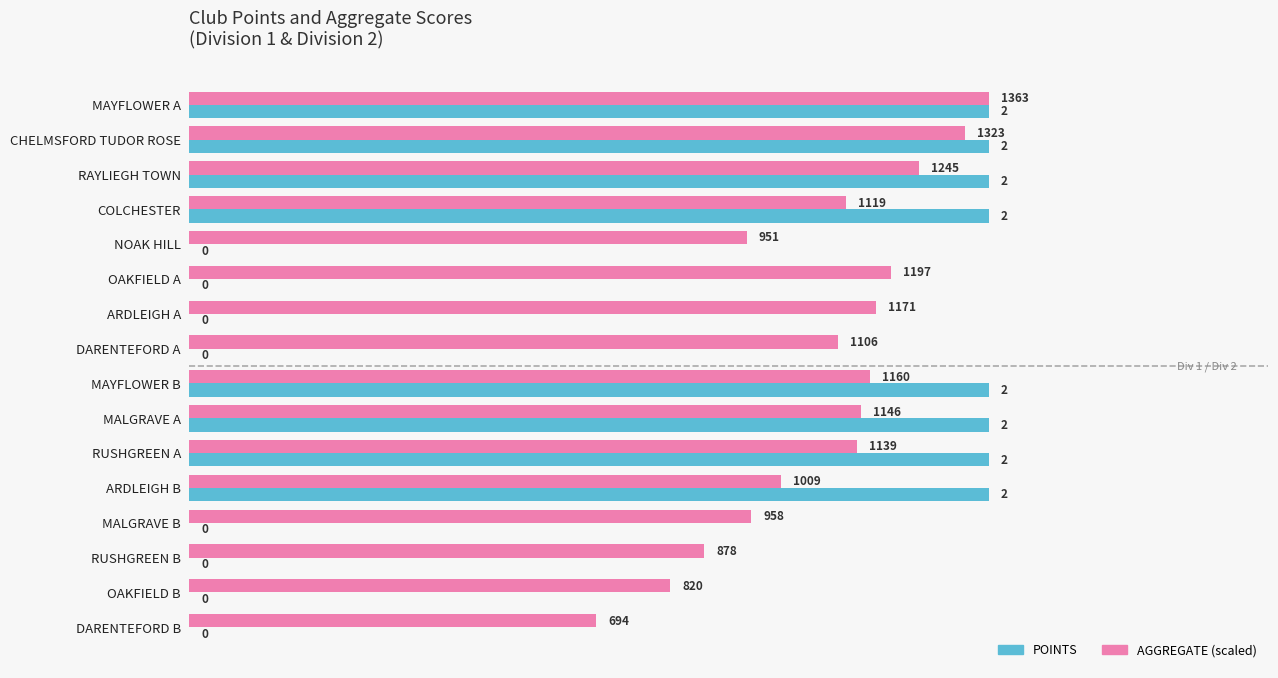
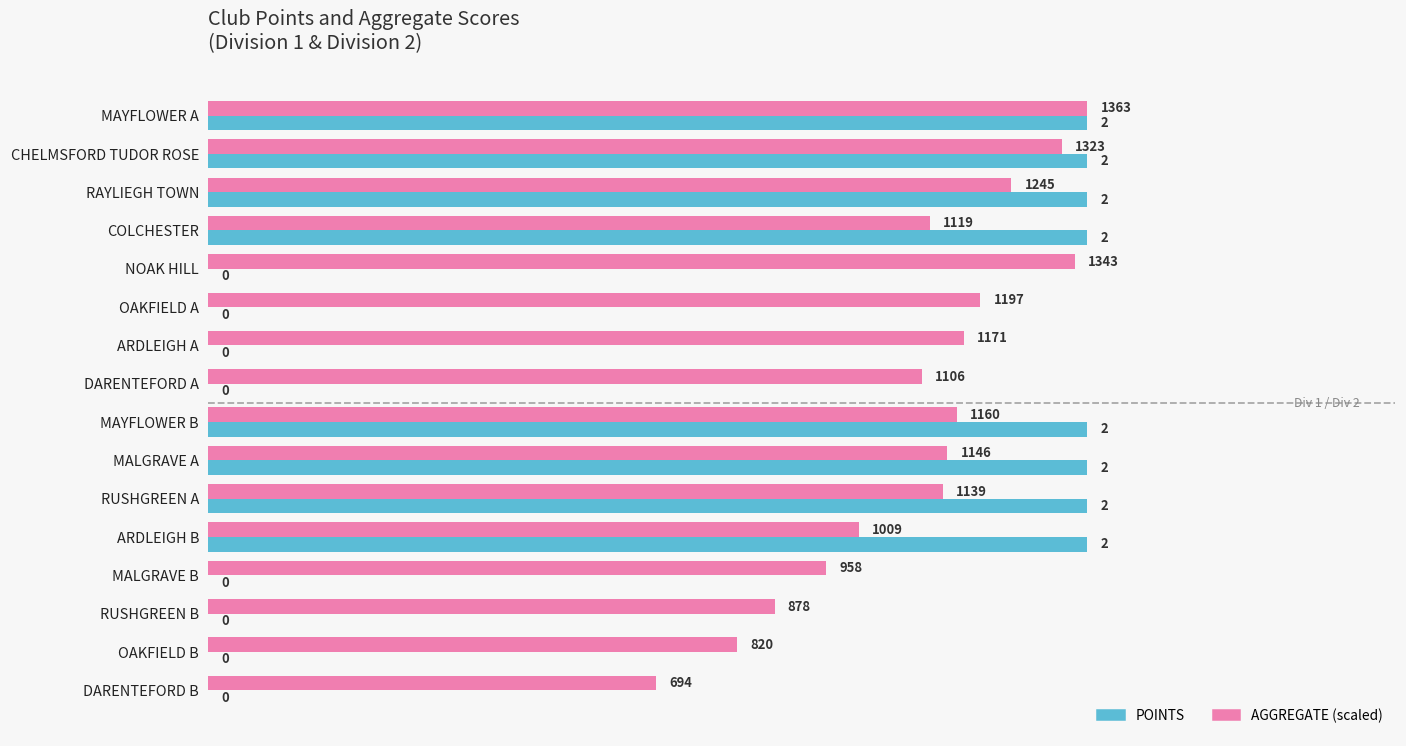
  {
    "POINTS": {
      "MAYFLOWER A": 2,
      "CHELMSFORD TUDOR ROSE": 2,
      "RAYLIEGH TOWN": 2,
      "COLCHESTER": 2,
      "NOAK HILL": 0,
      "OAKFIELD A": 0,
      "ARDLEIGH A": 0,
      "DARENTEFORD A": 0,
      "MAYFLOWER B": 2,
      "MALGRAVE A": 2,
      "RUSHGREEN A": 2,
      "ARDLEIGH B": 2,
      "MALGRAVE B": 0,
      "RUSHGREEN B": 0,
      "OAKFIELD B": 0,
      "DARENTEFORD B": 0
    },
    "AGGREGATE (scaled)": {
-     "NOAK HILL": 951
+     "NOAK HILL": 1343
    }
  }
